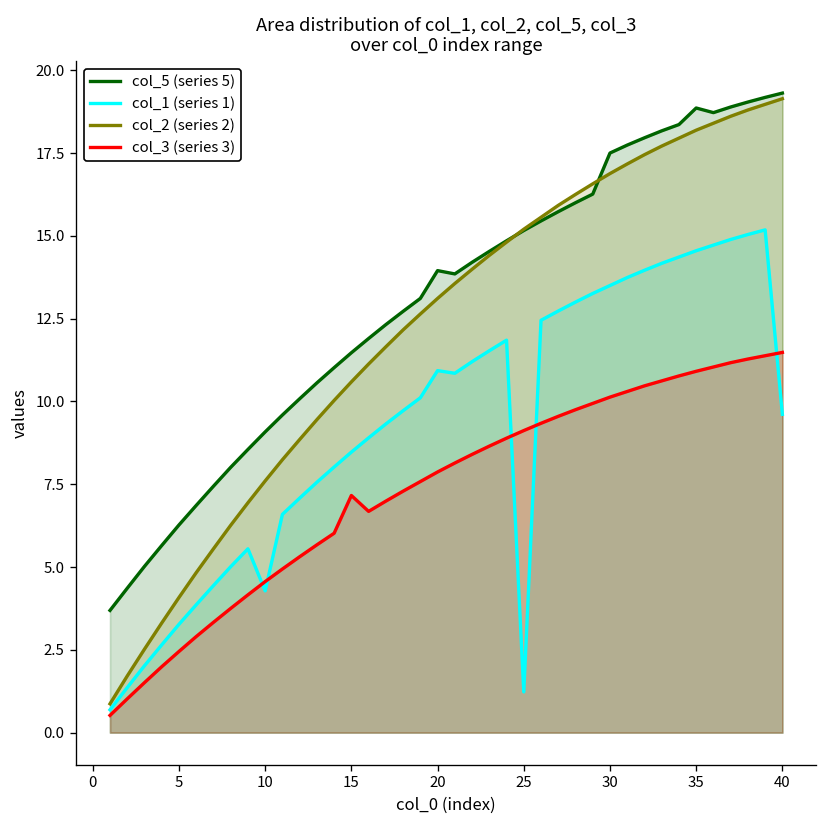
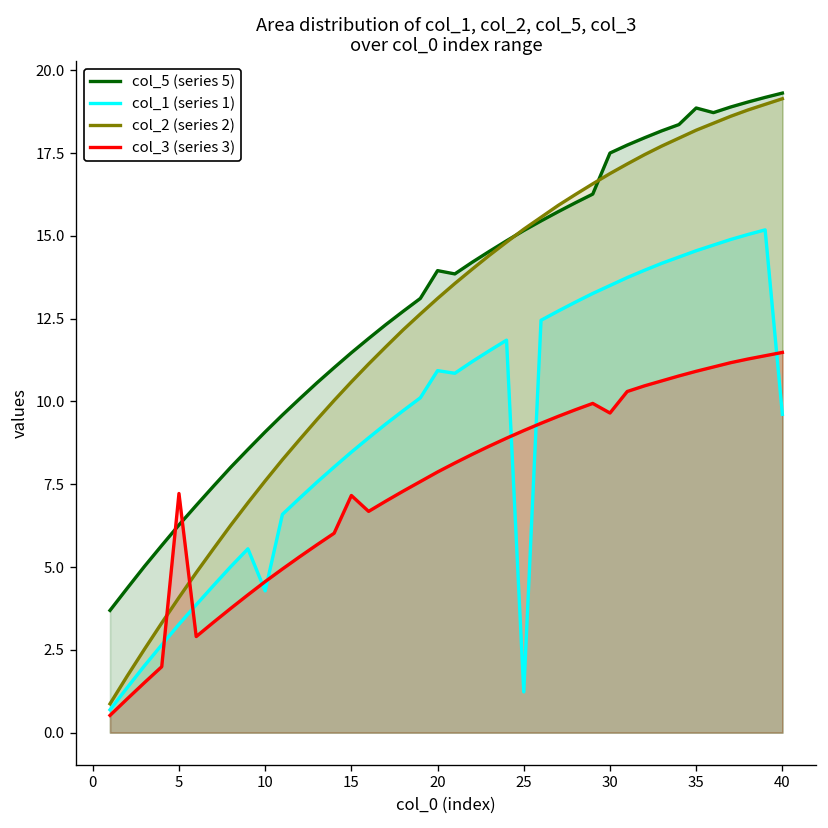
  {
    "col_5 (series 5)": {
      "5": 6.3,
      "10": 9.1,
      "15": 11.5,
      "20": 14.0,
      "30": 17.5,
      "35": 18.9,
      "40": 19.3
    },
    "col_1 (series 1)": {
      "5": 3.3,
      "10": 4.3,
      "15": 8.5,
      "20": 10.9,
      "25": 1.2,
      "30": 13.5,
      "35": 14.6,
      "40": 9.6
    },
    "col_2 (series 2)": {
      "5": 4.1,
      "10": 7.6,
      "15": 10.6,
      "20": 13.1,
      "30": 16.9,
      "35": 18.2,
      "40": 19.1
    },
    "col_3 (series 3)": {
-     "5": 2.5,
+     "5": 7.2,
      "10": 4.6,
      "15": 7.2,
      "20": 7.9,
      "25": 9.1,
-     "30": 10.1,
+     "30": 9.7,
      "35": 10.9,
      "40": 11.5
    }
  }
